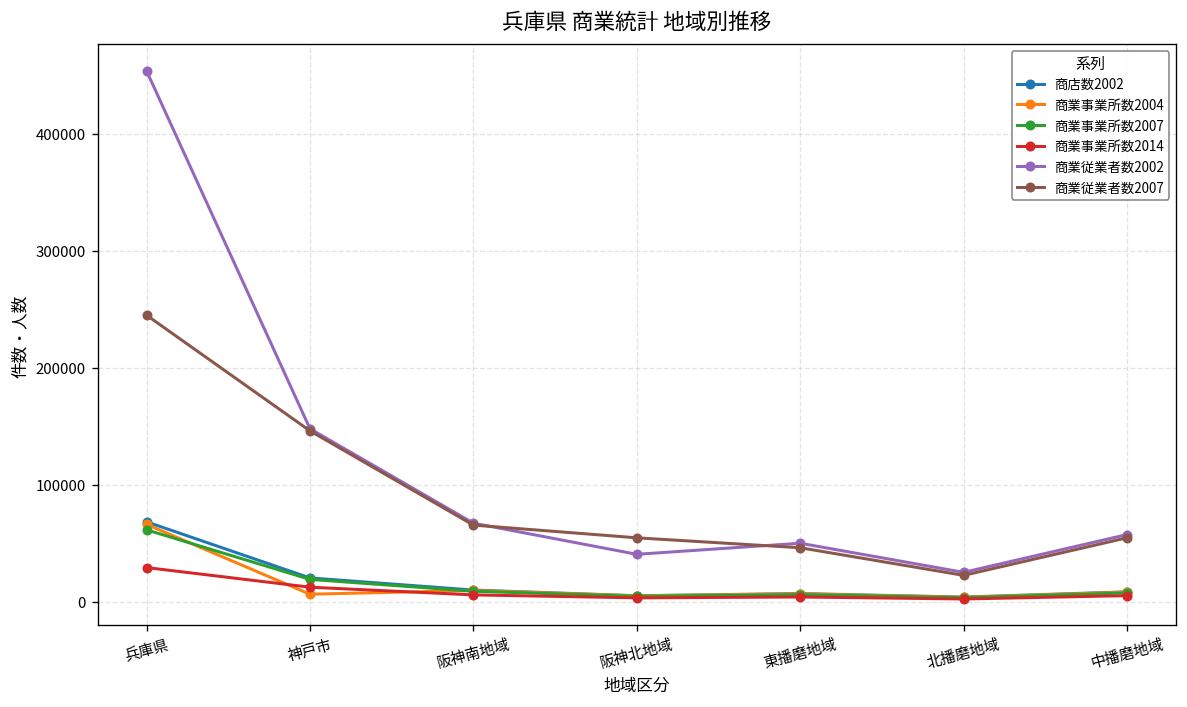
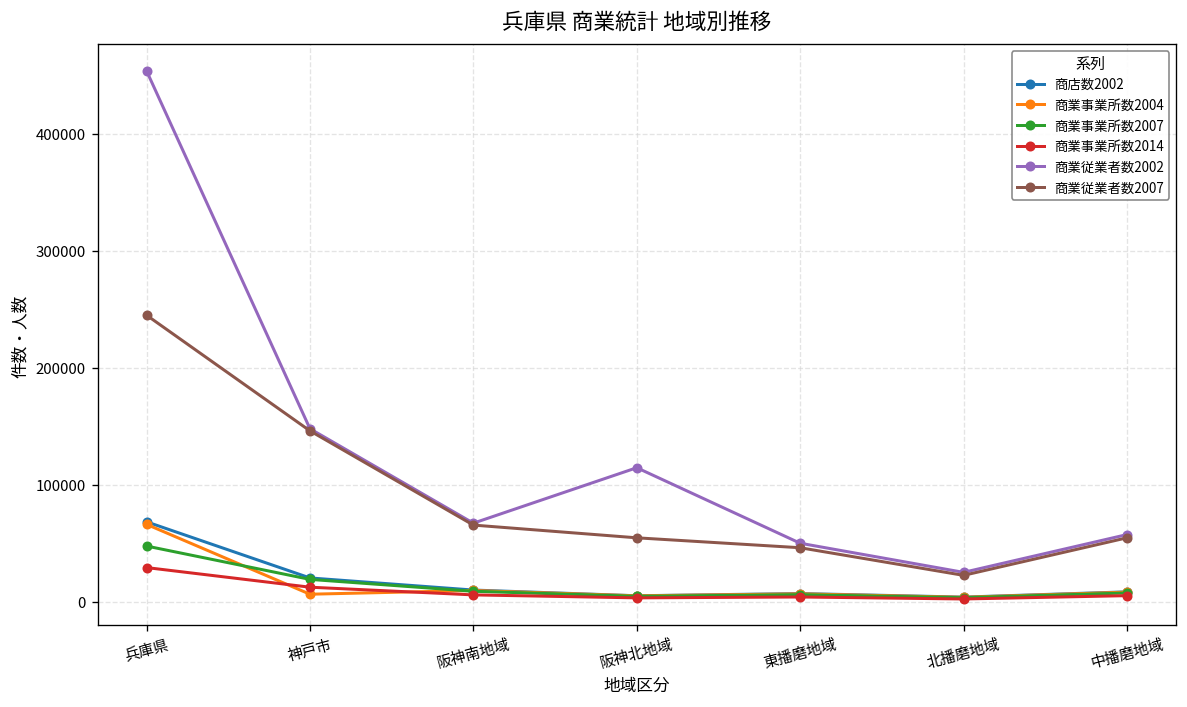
  {
    "商業事業所数2004": {
      "神戸市": 10000
    },
    "商業事業所数2007": {
-     "兵庫県": 60000
+     "兵庫県": 50000
    },
    "商業事業所数2014": {
      "兵庫県": 30000,
      "神戸市": 10000,
      "阪神南地域": 10000
    },
    "商業従業者数2002": {
      "兵庫県": 450000,
-     "阪神北地域": 40000,
+     "阪神北地域": 110000,
      "東播磨地域": 50000,
      "中播磨地域": 60000
    },
    "商業従業者数2007": {
      "兵庫県": 250000,
      "阪神北地域": 50000,
      "東播磨地域": 50000,
      "中播磨地域": 50000
    }
  }
